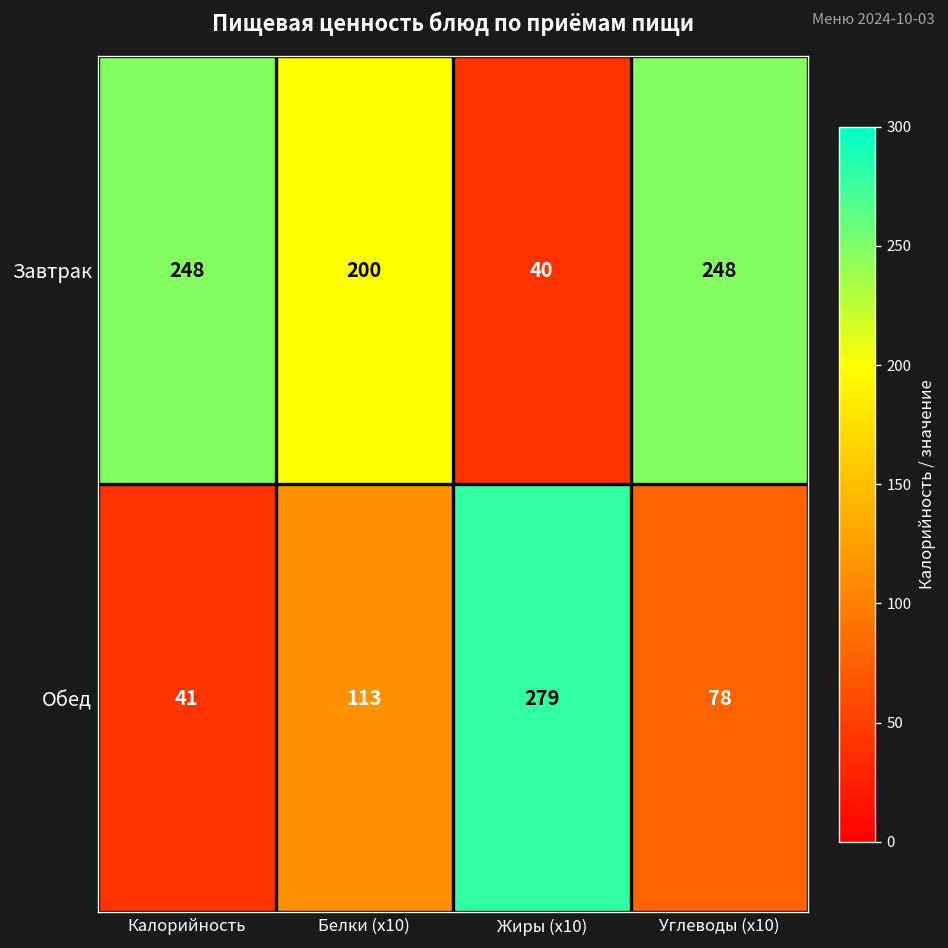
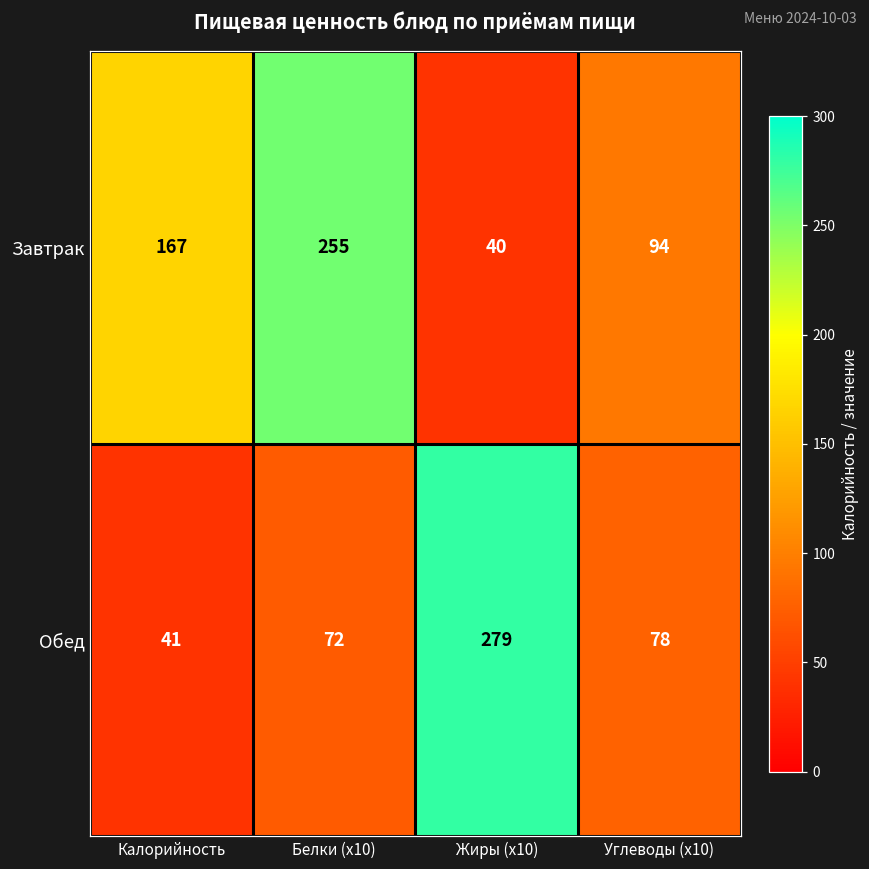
  {
    "Завтрак": {
-     "Калорийность": 248,
-     "Белки (x10)": 200,
+     "Калорийность": 167,
+     "Белки (x10)": 255,
      "Жиры (x10)": 40,
-     "Углеводы (x10)": 248
+     "Углеводы (x10)": 94
    },
    "Обед": {
      "Калорийность": 41,
-     "Белки (x10)": 113,
+     "Белки (x10)": 72,
      "Жиры (x10)": 279,
      "Углеводы (x10)": 78
    }
  }
